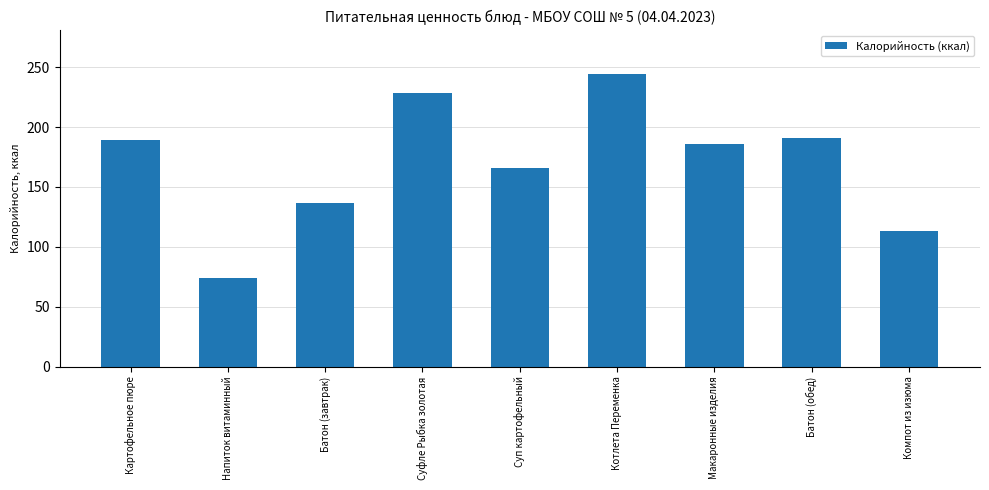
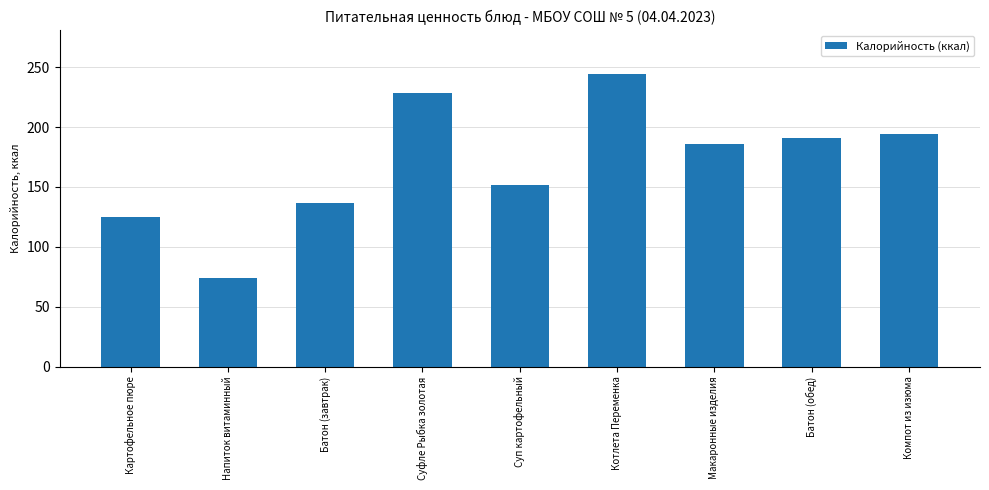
  {
-   "Картофельное пюре": 189,
+   "Картофельное пюре": 125,
    "Напиток витаминный": 74,
    "Батон (завтрак)": 136,
    "Суфле Рыбка золотая": 229,
-   "Суп картофельный": 166,
+   "Суп картофельный": 151,
    "Котлета Переменка": 244,
    "Макаронные изделия": 186,
    "Батон (обед)": 191,
-   "Компот из изюма": 113
+   "Компот из изюма": 194
  }
